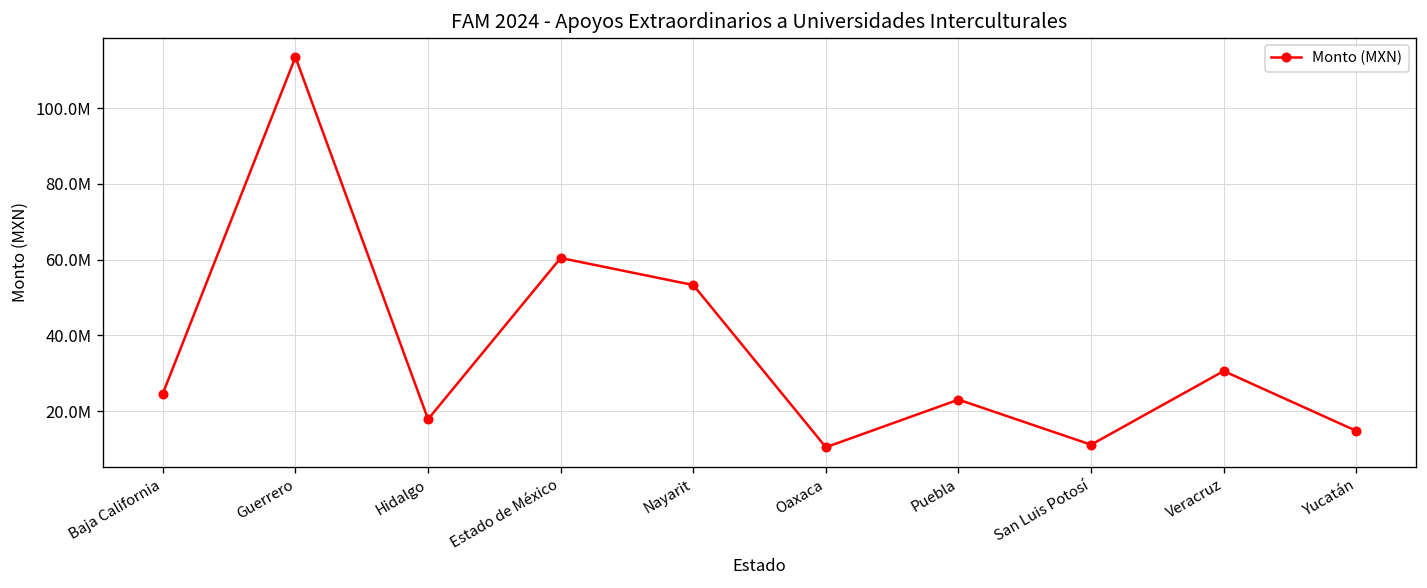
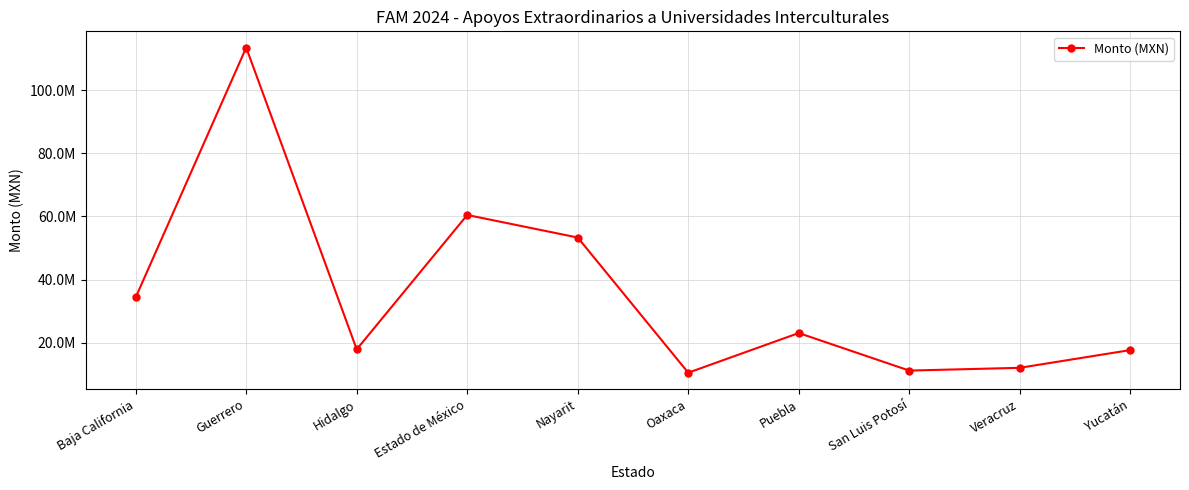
  {
-   "Baja California": 25000000,
+   "Baja California": 34000000,
    "Guerrero": 113000000,
    "Hidalgo": 18000000,
    "Estado de México": 60000000,
    "Nayarit": 53000000,
    "Oaxaca": 10000000,
    "Puebla": 23000000,
    "San Luis Potosí": 11000000,
-   "Veracruz": 31000000,
-   "Yucatán": 15000000
+   "Veracruz": 12000000,
+   "Yucatán": 18000000
  }
